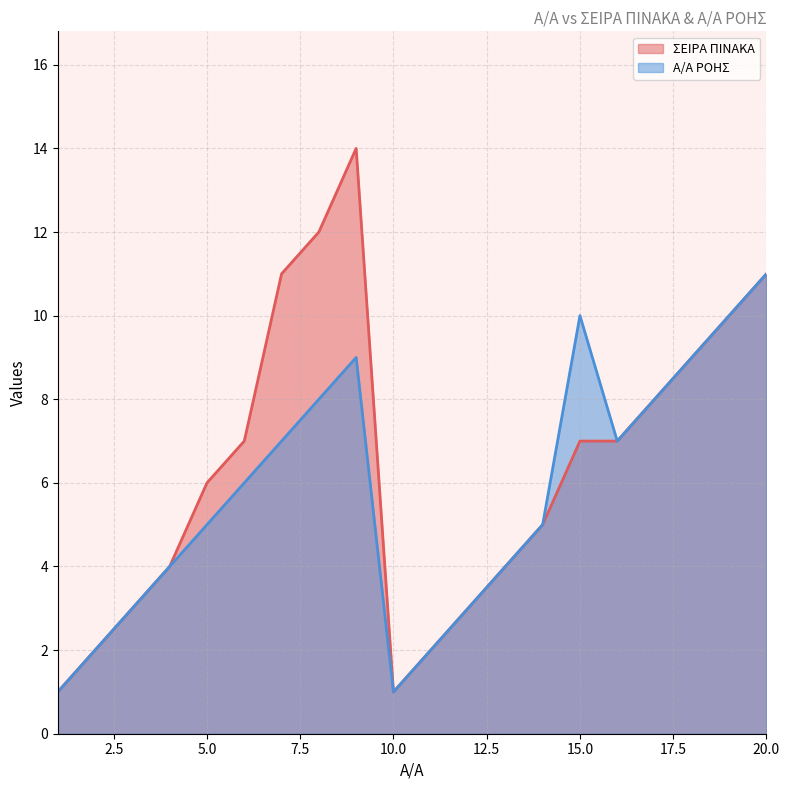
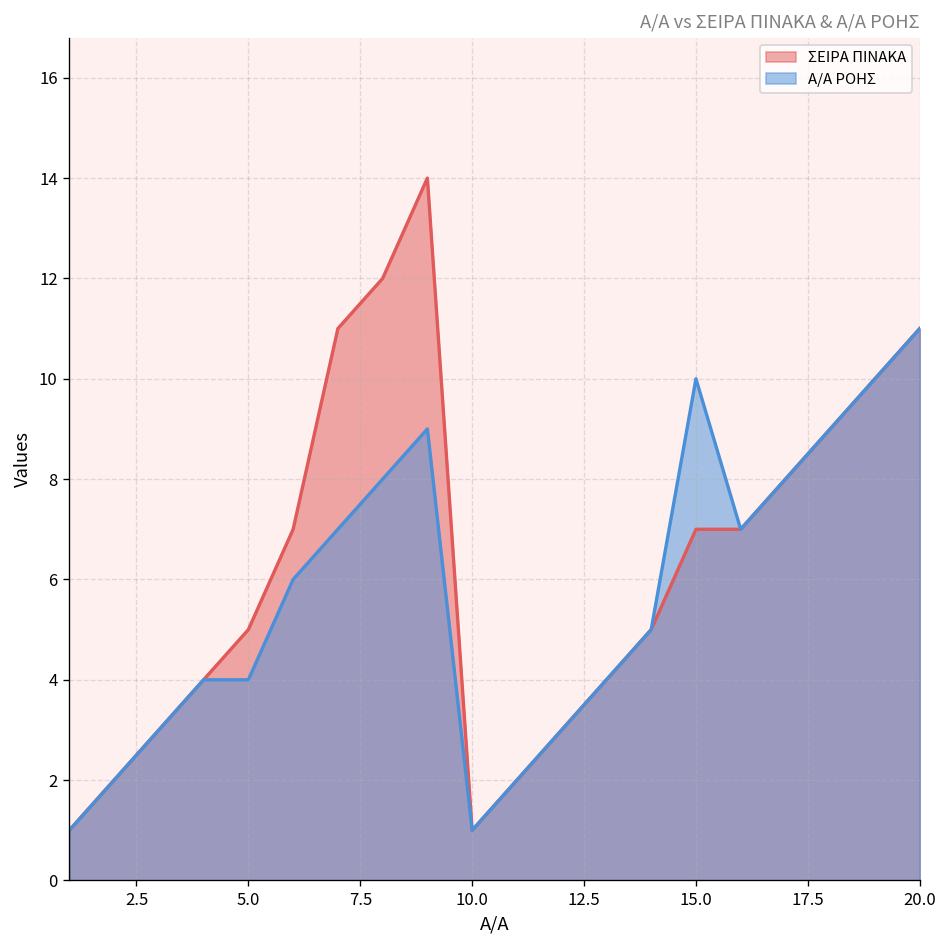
  {
    "ΣΕΙΡΑ ΠΙΝΑΚΑ": {
-     "5.0": 6,
+     "5.0": 5,
      "15.0": 7
    },
    "Α/Α ΡΟΗΣ": {
-     "5.0": 5,
+     "5.0": 4,
      "15.0": 10
    }
  }
